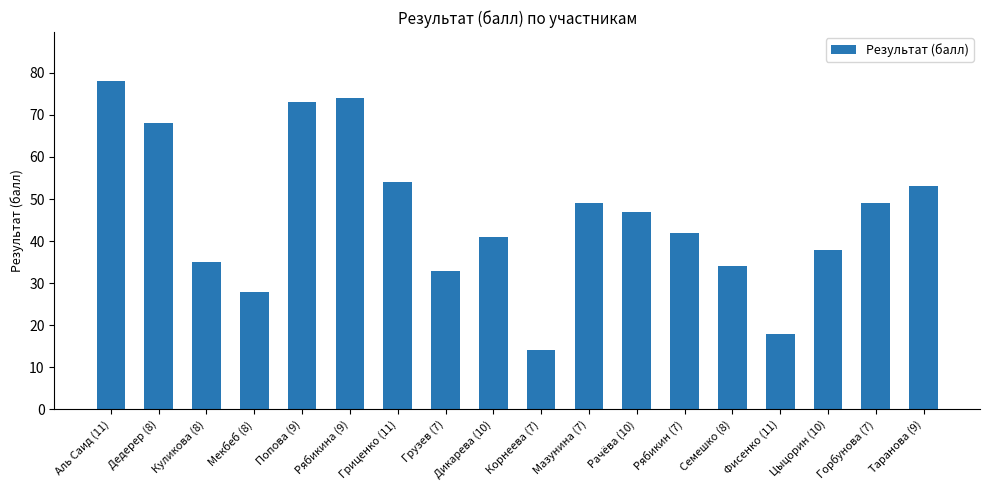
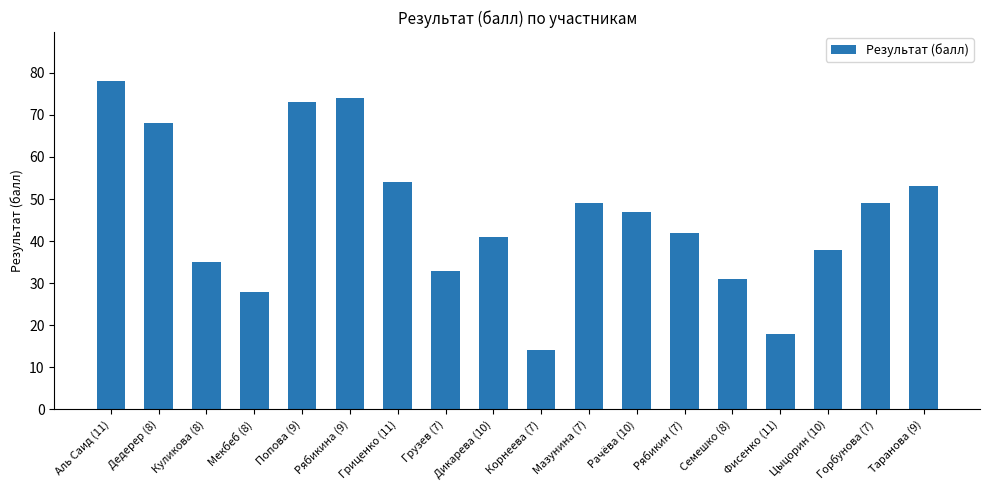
  {
    "Аль Саид (11)": 78,
    "Дедерер (8)": 68,
    "Куликова (8)": 35,
    "Мекбеб (8)": 28,
    "Попова (9)": 73,
    "Рябикина (9)": 74,
    "Гриценко (11)": 54,
    "Грузев (7)": 33,
    "Дикарева (10)": 41,
    "Корнеева (7)": 14,
    "Мазунина (7)": 49,
    "Рачёва (10)": 47,
    "Рябикин (7)": 42,
-   "Семешко (8)": 34,
+   "Семешко (8)": 31,
    "Фисенко (11)": 18,
    "Цыцорин (10)": 38,
    "Горбунова (7)": 49,
    "Таранова (9)": 53
  }
